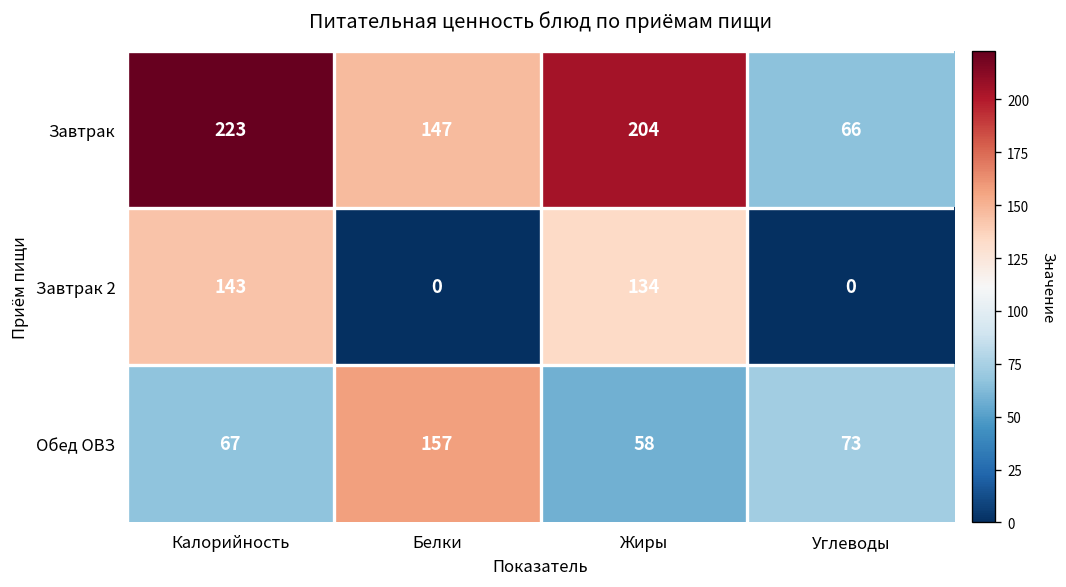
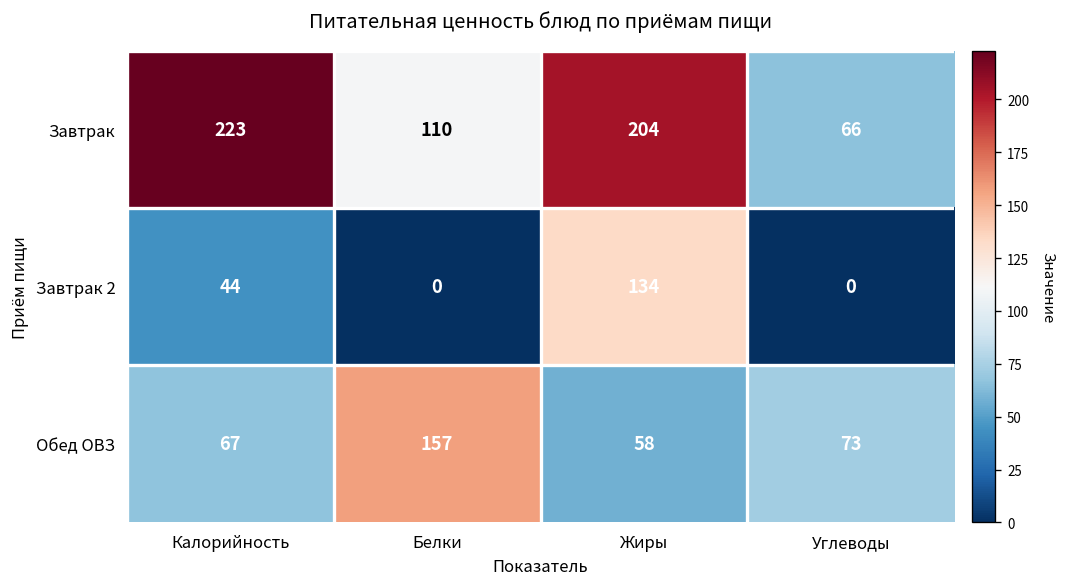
  {
    "Завтрак": {
      "Калорийность": 223,
-     "Белки": 147,
+     "Белки": 110,
      "Жиры": 204,
      "Углеводы": 66
    },
    "Завтрак 2": {
-     "Калорийность": 143,
+     "Калорийность": 44,
      "Белки": 0,
      "Жиры": 134,
      "Углеводы": 0
    },
    "Обед ОВЗ": {
      "Калорийность": 67,
      "Белки": 157,
      "Жиры": 58,
      "Углеводы": 73
    }
  }
